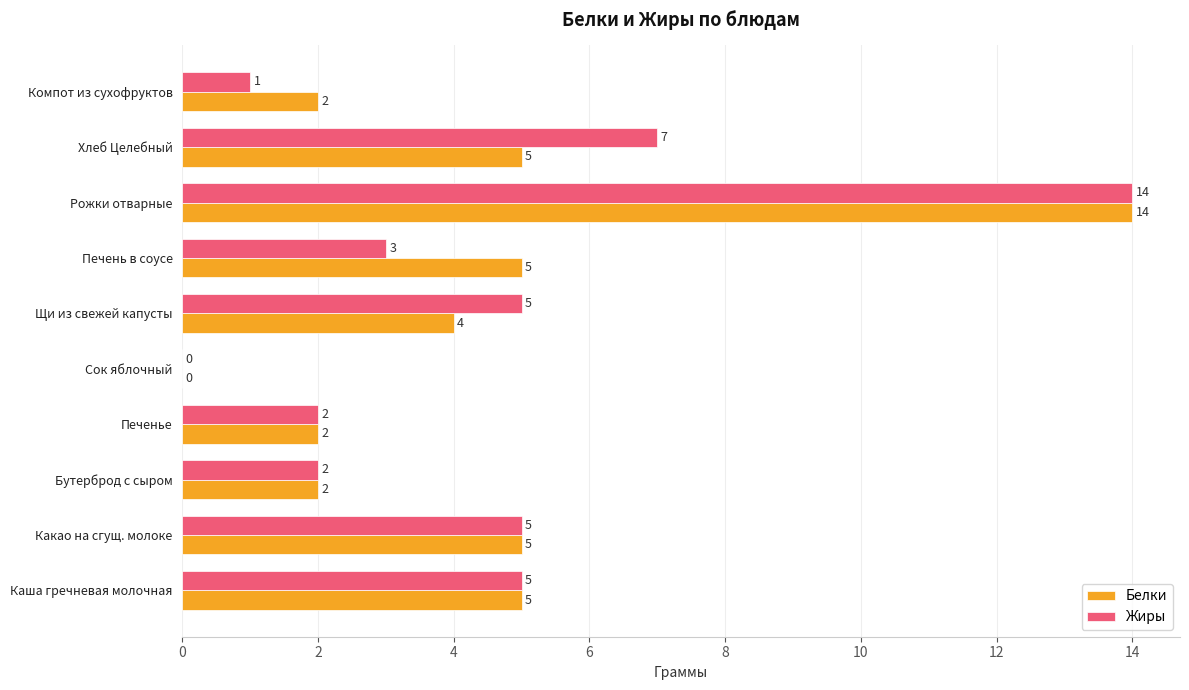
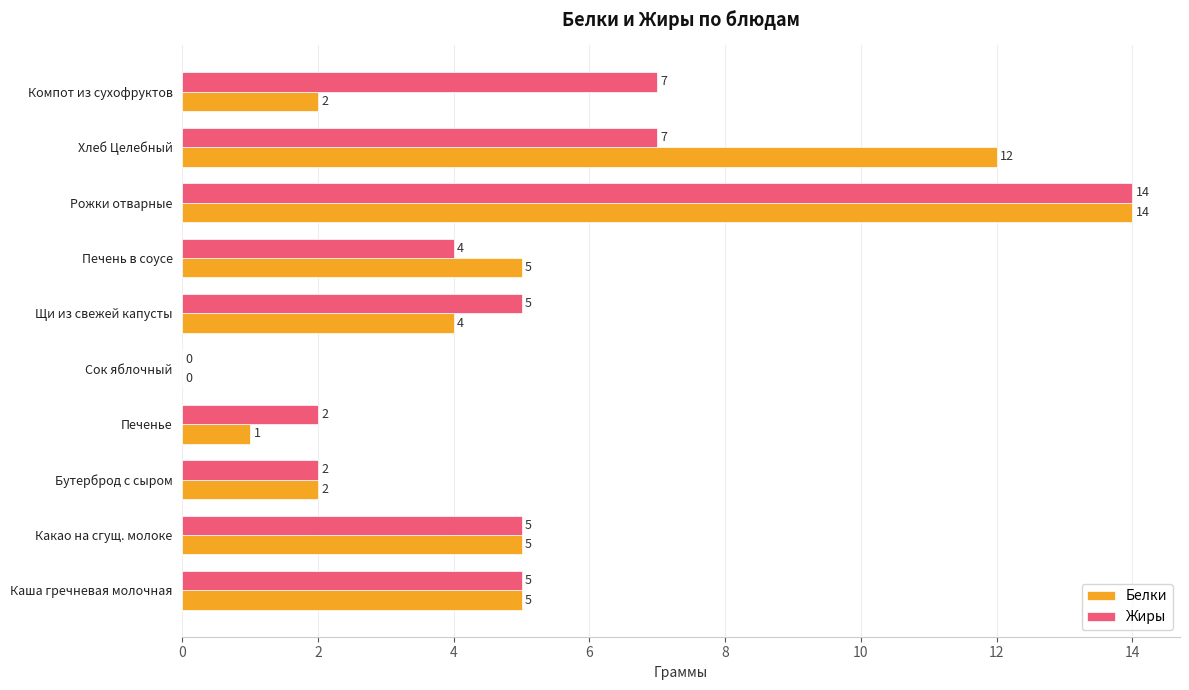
  {
    "Белки": {
      "Компот из сухофруктов": 2,
-     "Хлеб Целебный": 5,
+     "Хлеб Целебный": 12,
      "Рожки отварные": 14,
      "Печень в соусе": 5,
      "Щи из свежей капусты": 4,
      "Сок яблочный": 0,
-     "Печенье": 2,
+     "Печенье": 1,
      "Бутерброд с сыром": 2,
      "Какао на сгущ. молоке": 5,
      "Каша гречневая молочная": 5
    },
    "Жиры": {
-     "Компот из сухофруктов": 1,
+     "Компот из сухофруктов": 7,
      "Хлеб Целебный": 7,
      "Рожки отварные": 14,
-     "Печень в соусе": 3,
+     "Печень в соусе": 4,
      "Щи из свежей капусты": 5,
      "Сок яблочный": 0,
      "Печенье": 2,
      "Бутерброд с сыром": 2,
      "Какао на сгущ. молоке": 5,
      "Каша гречневая молочная": 5
    }
  }
